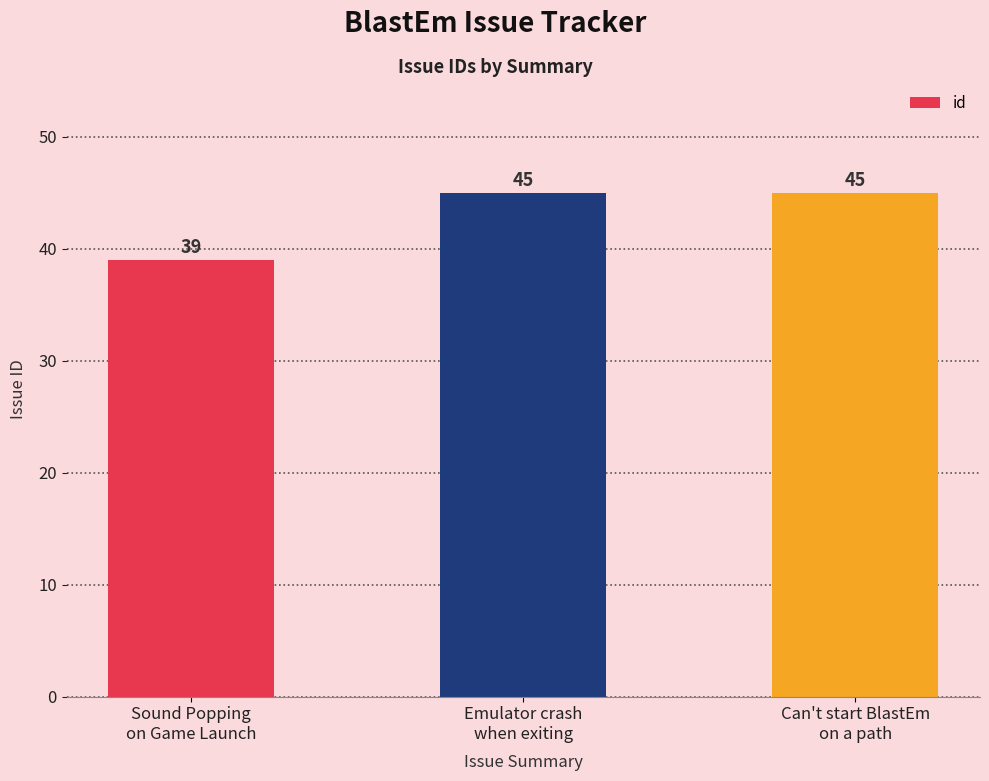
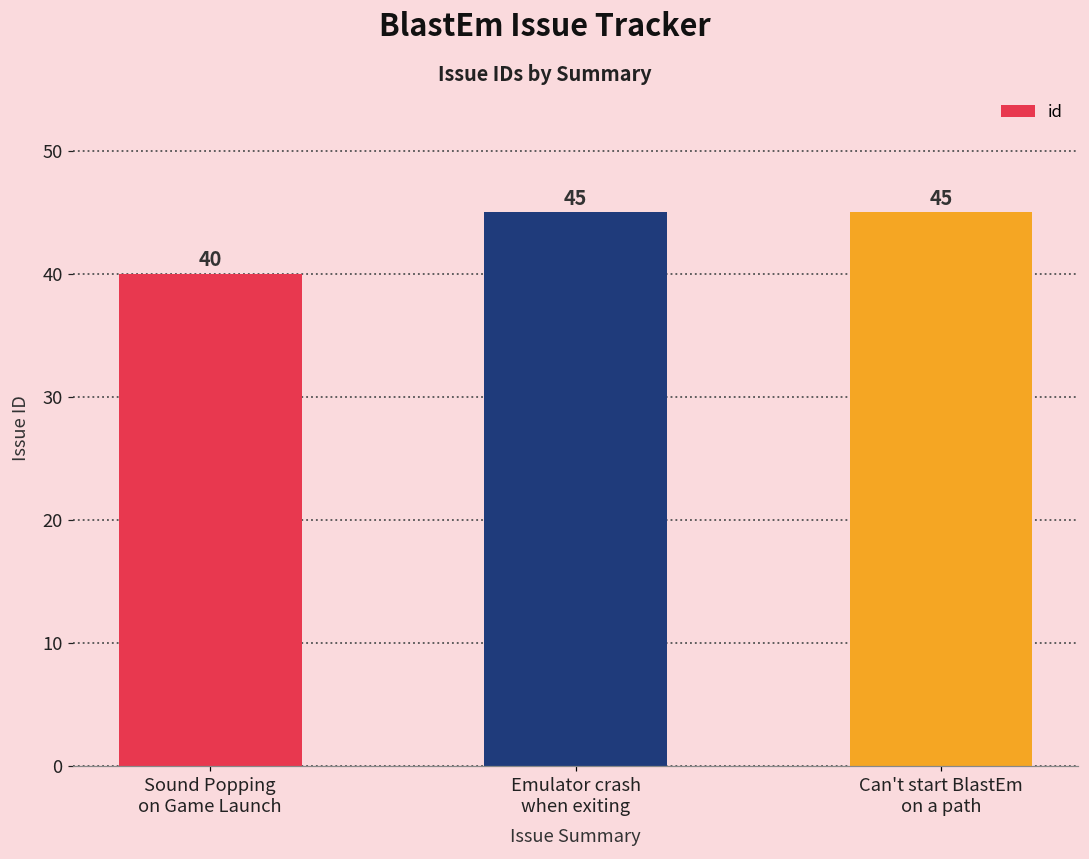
  {
-   "Sound Popping on Game Launch": 39,
+   "Sound Popping on Game Launch": 40,
    "Emulator crash when exiting": 45,
    "Can't start BlastEm on a path": 45
  }
